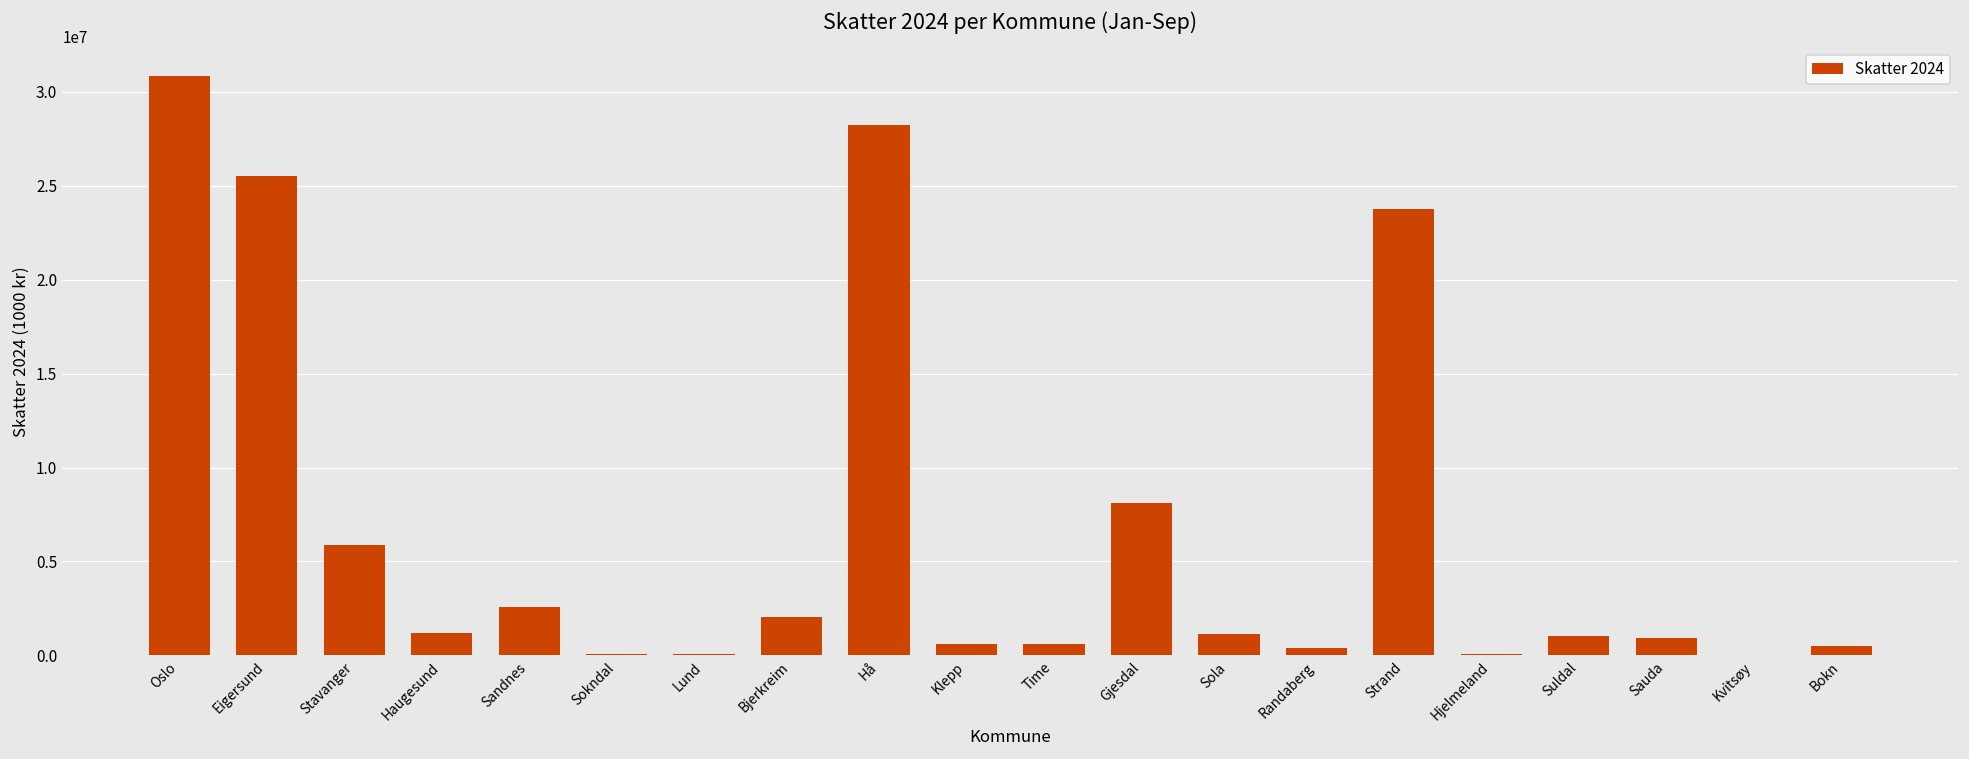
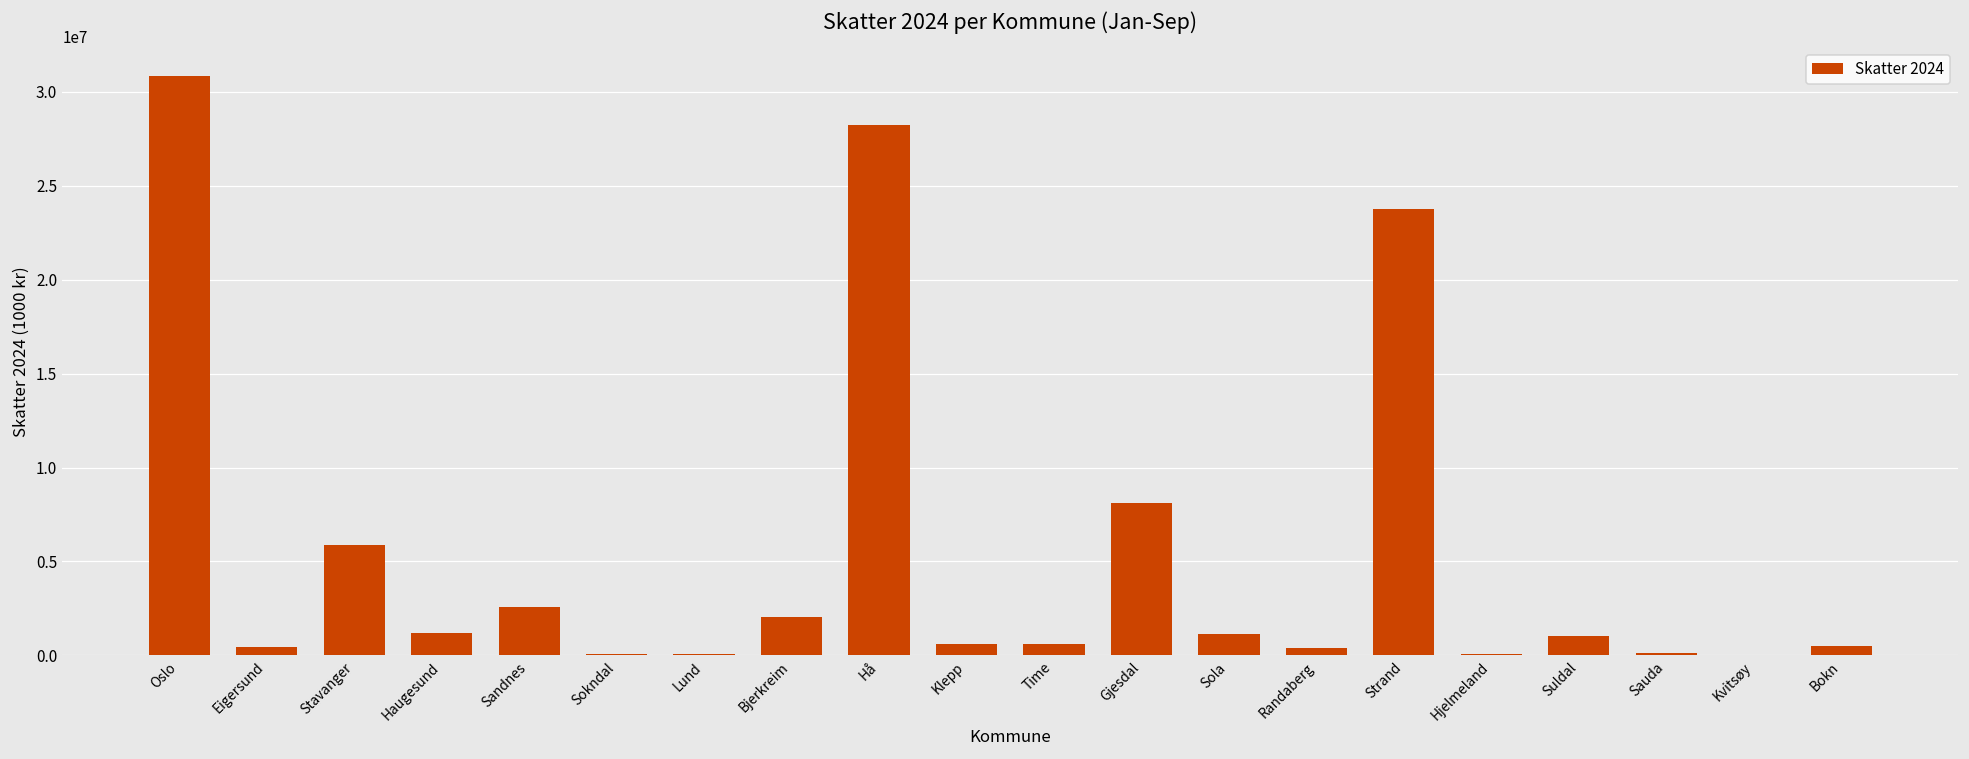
  {
    "Oslo": 30800000,
-   "Eigersund": 25500000,
+   "Eigersund": 500000,
    "Stavanger": 5900000,
    "Haugesund": 1200000,
    "Sandnes": 2600000,
    "Bjerkreim": 2000000,
    "Hå": 28200000,
    "Klepp": 600000,
    "Time": 600000,
    "Gjesdal": 8100000,
    "Sola": 1100000,
    "Randaberg": 400000,
    "Strand": 23700000,
    "Suldal": 1000000,
-   "Sauda": 900000,
+   "Sauda": 100000,
    "Bokn": 500000
  }
